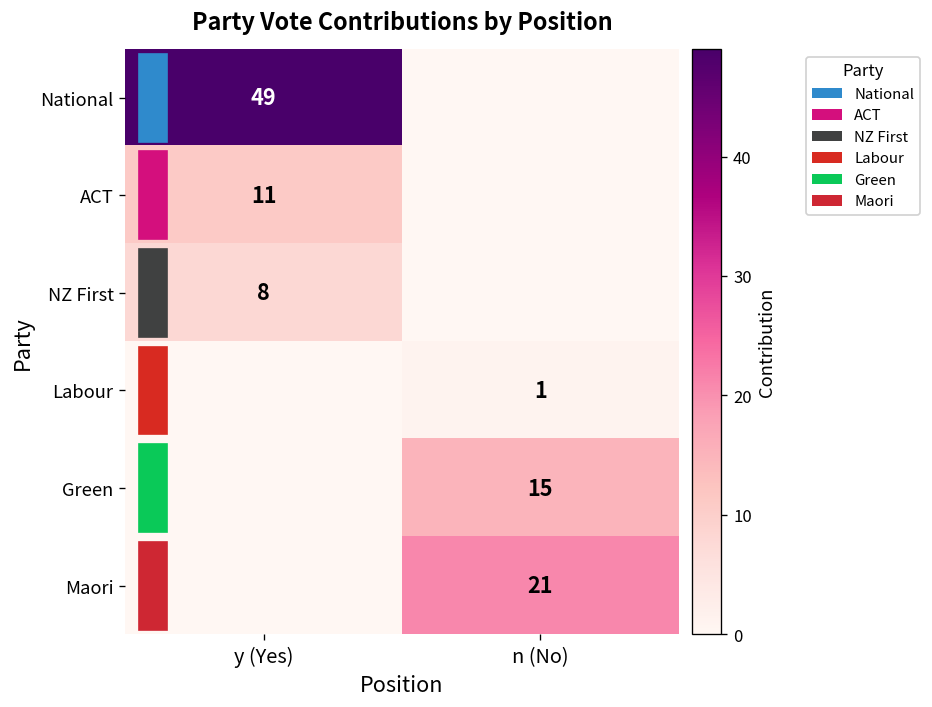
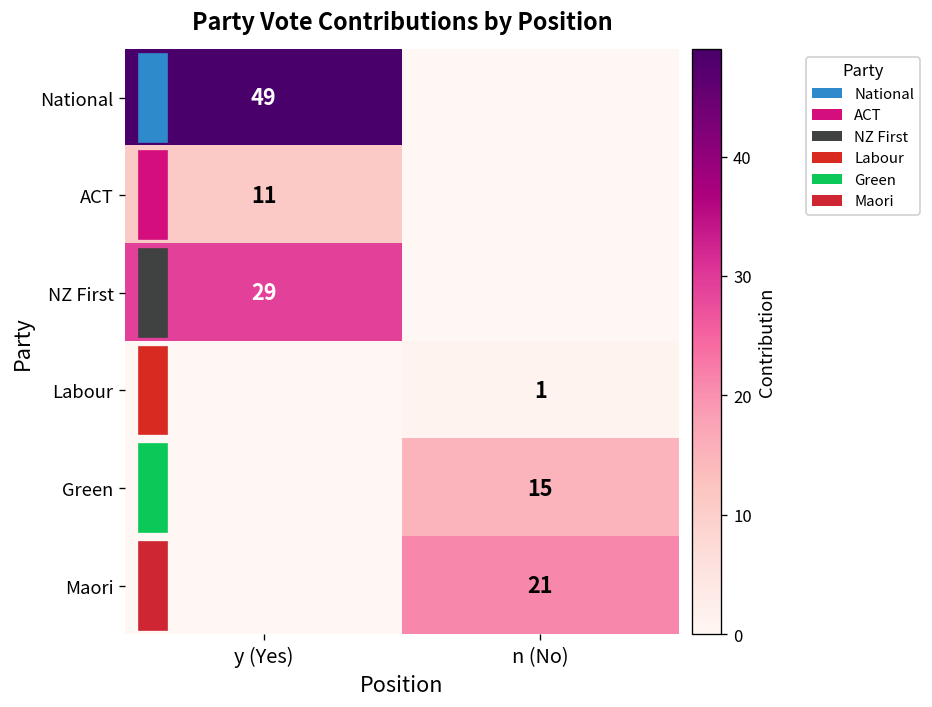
  {
    "National": {
      "y (Yes)": 49
    },
    "ACT": {
      "y (Yes)": 11
    },
    "NZ First": {
-     "y (Yes)": 8
+     "y (Yes)": 29
    },
    "Labour": {
      "n (No)": 1
    },
    "Green": {
      "n (No)": 15
    },
    "Maori": {
      "n (No)": 21
    }
  }
